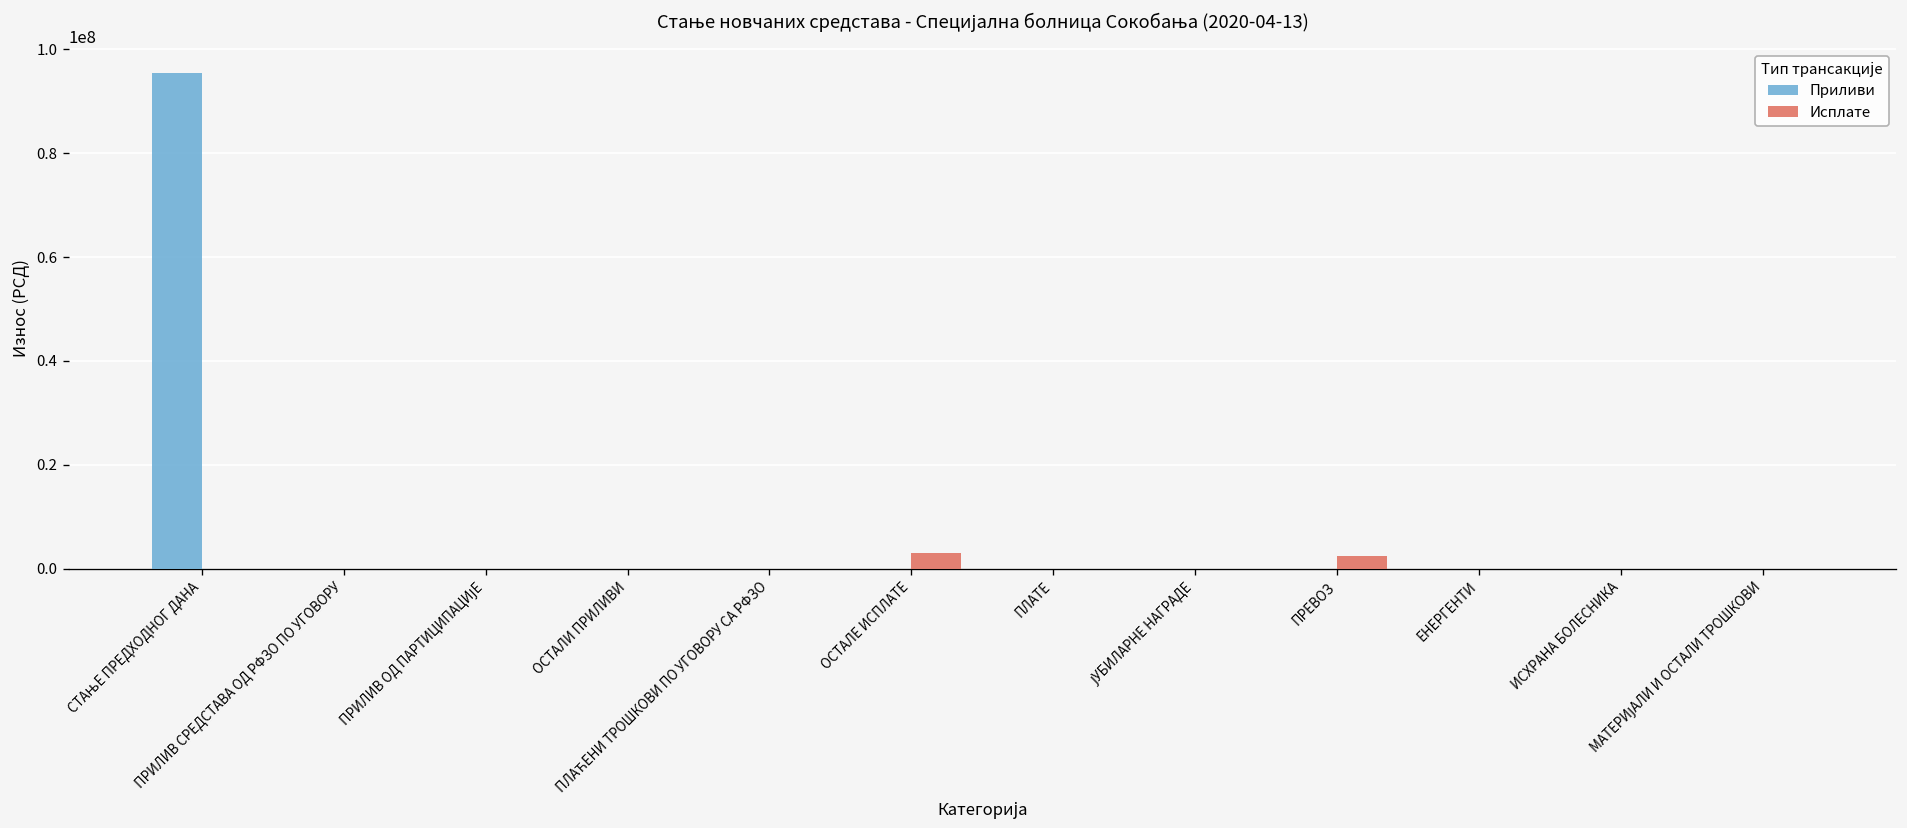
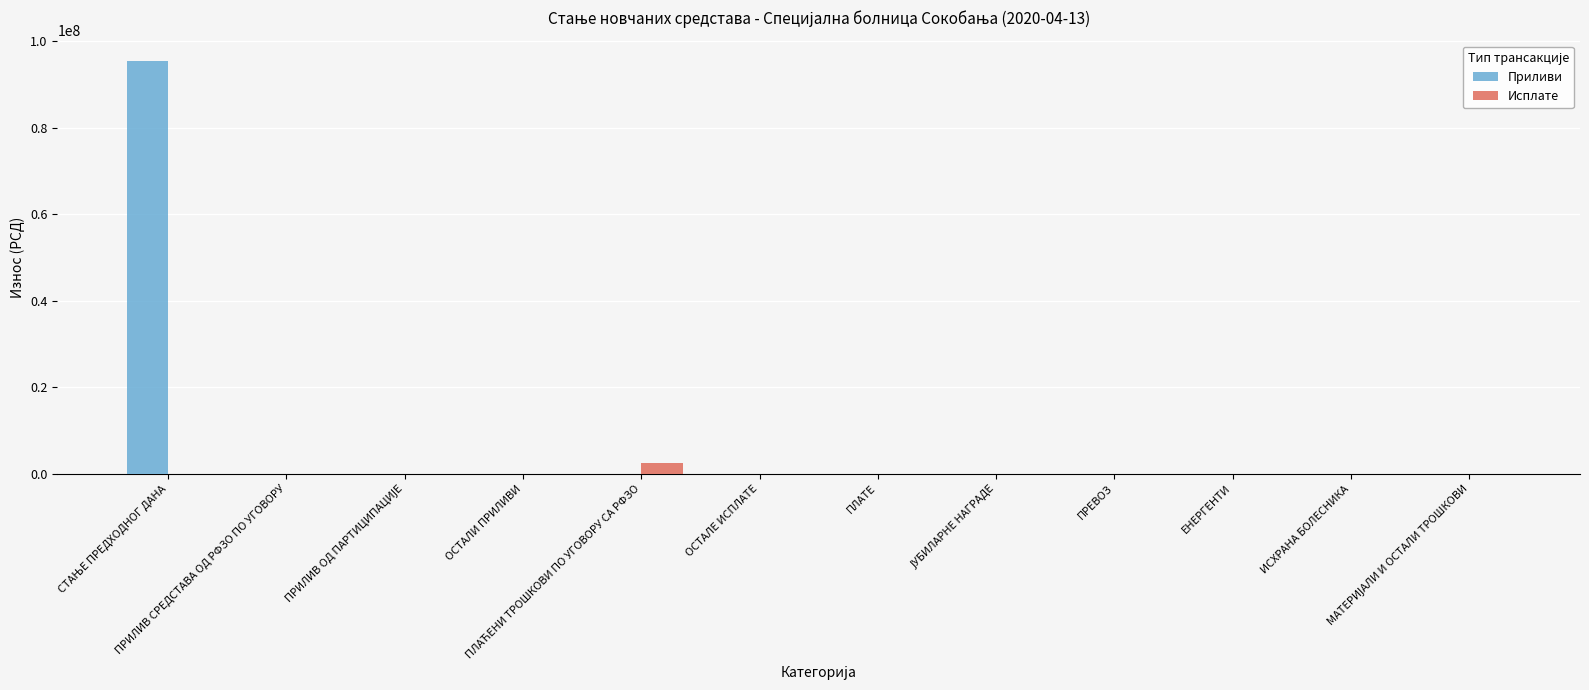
  {
    "Приливи": {
      "СТАЊЕ ПРЕДХОДНОГ ДАНА": 95000000,
      "ПРИЛИВ СРЕДСТАВА ОД РФЗО ПО УГОВОРУ": 0,
      "ПРИЛИВ ОД ПАРТИЦИПАЦИЈЕ": 0,
      "ОСТАЛИ ПРИЛИВИ": 0,
      "ПЛАЋЕНИ ТРОШКОВИ ПО УГОВОРУ СА РФЗО": 0,
      "ОСТАЛЕ ИСПЛАТЕ": 0,
      "ПЛАТЕ": 0,
      "ЈУБИЛАРНЕ НАГРАДЕ": 0,
      "ПРЕВОЗ": 0,
      "ЕНЕРГЕНТИ": 0,
      "ИСХРАНА БОЛЕСНИКА": 0,
      "МАТЕРИЈАЛИ И ОСТАЛИ ТРОШКОВИ": 0
    },
    "Исплате": {
      "СТАЊЕ ПРЕДХОДНОГ ДАНА": 0,
      "ПРИЛИВ СРЕДСТАВА ОД РФЗО ПО УГОВОРУ": 0,
      "ПРИЛИВ ОД ПАРТИЦИПАЦИЈЕ": 0,
      "ОСТАЛИ ПРИЛИВИ": 0,
-     "ПЛАЋЕНИ ТРОШКОВИ ПО УГОВОРУ СА РФЗО": 0,
-     "ОСТАЛЕ ИСПЛАТЕ": 3000000,
+     "ПЛАЋЕНИ ТРОШКОВИ ПО УГОВОРУ СА РФЗО": 3000000,
+     "ОСТАЛЕ ИСПЛАТЕ": 0,
      "ПЛАТЕ": 0,
      "ЈУБИЛАРНЕ НАГРАДЕ": 0,
-     "ПРЕВОЗ": 3000000,
+     "ПРЕВОЗ": 0,
      "ЕНЕРГЕНТИ": 0,
      "ИСХРАНА БОЛЕСНИКА": 0,
      "МАТЕРИЈАЛИ И ОСТАЛИ ТРОШКОВИ": 0
    }
  }
